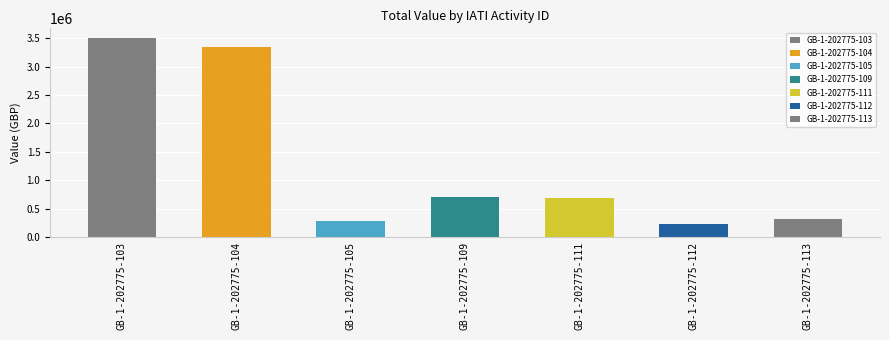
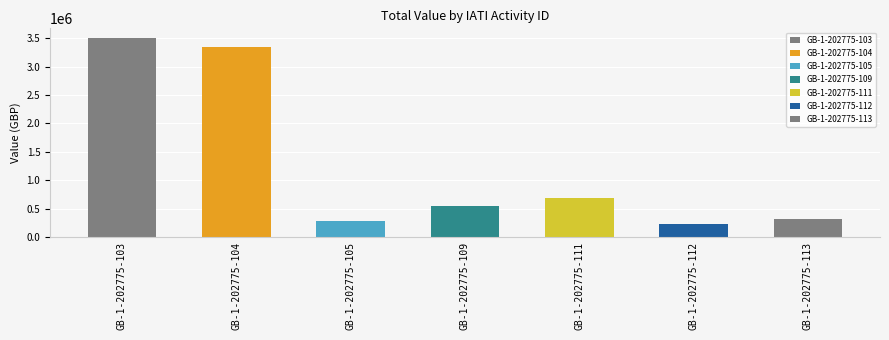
  {
    "GB-1-202775-103": 3500000,
    "GB-1-202775-104": 3400000,
    "GB-1-202775-105": 300000,
-   "GB-1-202775-109": 700000,
+   "GB-1-202775-109": 500000,
    "GB-1-202775-111": 700000,
    "GB-1-202775-112": 200000,
    "GB-1-202775-113": 300000
  }
